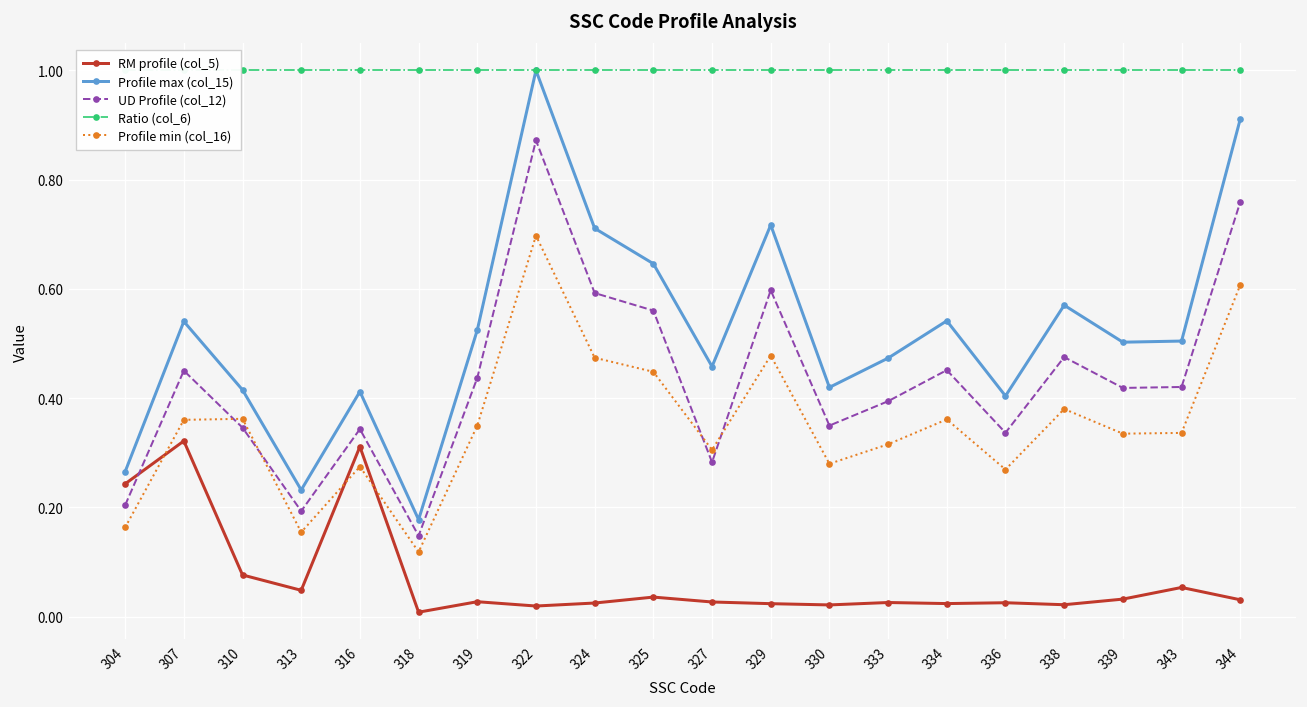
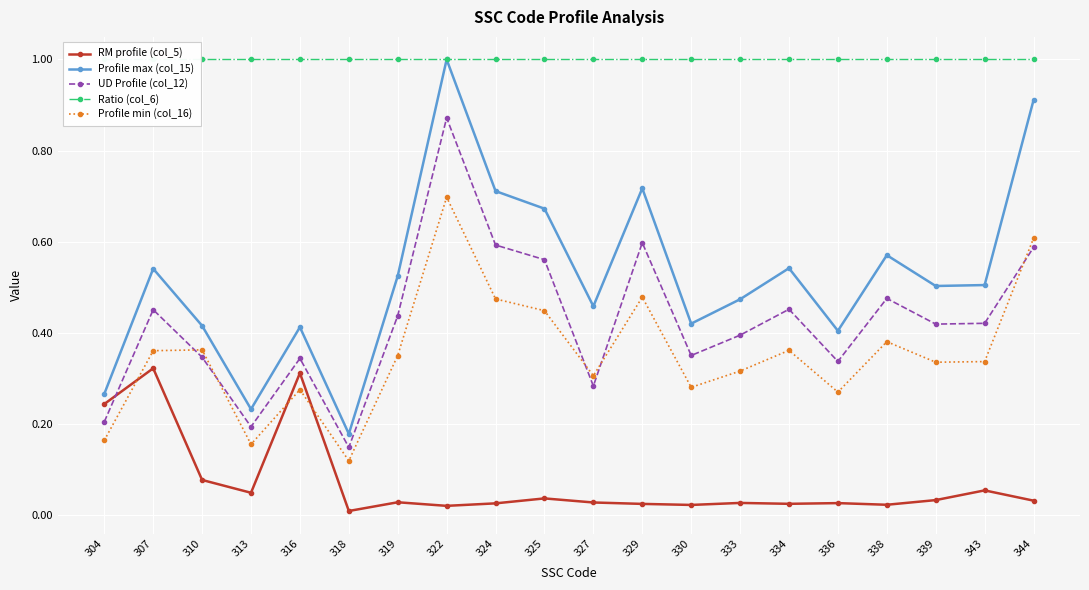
  {
    "RM profile (col_5)": {
      "304": 0.24,
      "307": 0.32,
      "310": 0.08,
      "313": 0.05,
      "316": 0.31,
      "318": 0.01,
      "319": 0.03,
      "322": 0.02,
      "324": 0.02,
      "325": 0.04,
      "327": 0.03,
      "329": 0.02,
      "330": 0.02,
      "333": 0.03,
      "334": 0.02,
      "336": 0.03,
      "338": 0.02,
      "339": 0.03,
      "343": 0.05,
      "344": 0.03
    },
    "Profile max (col_15)": {
      "304": 0.27,
      "307": 0.54,
      "310": 0.42,
      "313": 0.23,
      "316": 0.41,
      "318": 0.18,
      "319": 0.52,
      "324": 0.71,
-     "325": 0.65,
+     "325": 0.67,
      "327": 0.46,
      "329": 0.72,
      "330": 0.42,
      "333": 0.47,
      "334": 0.54,
      "336": 0.40,
      "338": 0.57,
      "339": 0.50,
      "343": 0.50,
      "344": 0.91
    },
    "UD Profile (col_12)": {
      "304": 0.20,
      "307": 0.45,
      "310": 0.35,
      "313": 0.19,
      "316": 0.34,
      "318": 0.15,
      "319": 0.44,
      "322": 0.87,
      "324": 0.59,
      "325": 0.56,
      "327": 0.28,
      "329": 0.60,
      "330": 0.35,
      "333": 0.39,
      "334": 0.45,
      "336": 0.34,
      "338": 0.48,
      "339": 0.42,
      "343": 0.42,
-     "344": 0.76
+     "344": 0.59
    },
    "Ratio (col_6)": {
      "310": 1.00,
      "313": 1.00,
      "316": 1.00,
      "318": 1.00,
      "319": 1.00,
      "324": 1.00,
      "325": 1.00,
      "327": 1.00,
      "329": 1.00,
      "330": 1.00,
      "333": 1.00,
      "334": 1.00,
      "336": 1.00,
      "338": 1.00,
      "339": 1.00,
      "343": 1.00,
      "344": 1.00
    },
    "Profile min (col_16)": {
      "304": 0.16,
      "307": 0.36,
      "310": 0.36,
      "313": 0.15,
      "316": 0.27,
      "318": 0.12,
      "319": 0.35,
      "322": 0.70,
      "324": 0.47,
      "325": 0.45,
      "327": 0.31,
      "329": 0.48,
      "330": 0.28,
      "333": 0.32,
      "334": 0.36,
      "336": 0.27,
      "338": 0.38,
      "339": 0.33,
      "343": 0.34,
      "344": 0.61
    }
  }
